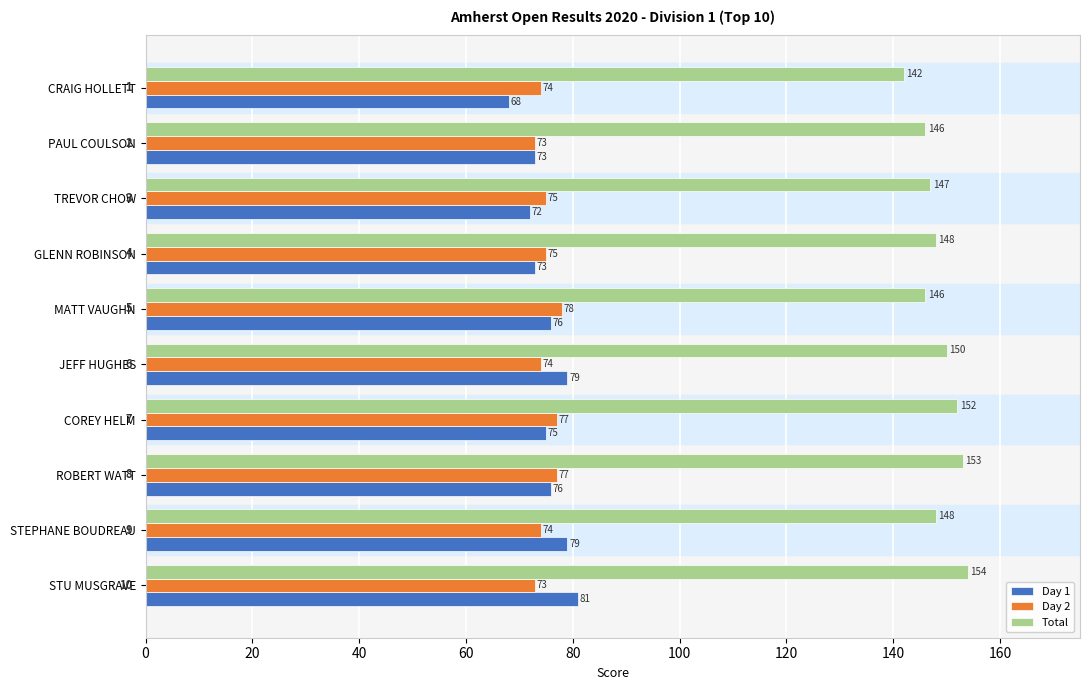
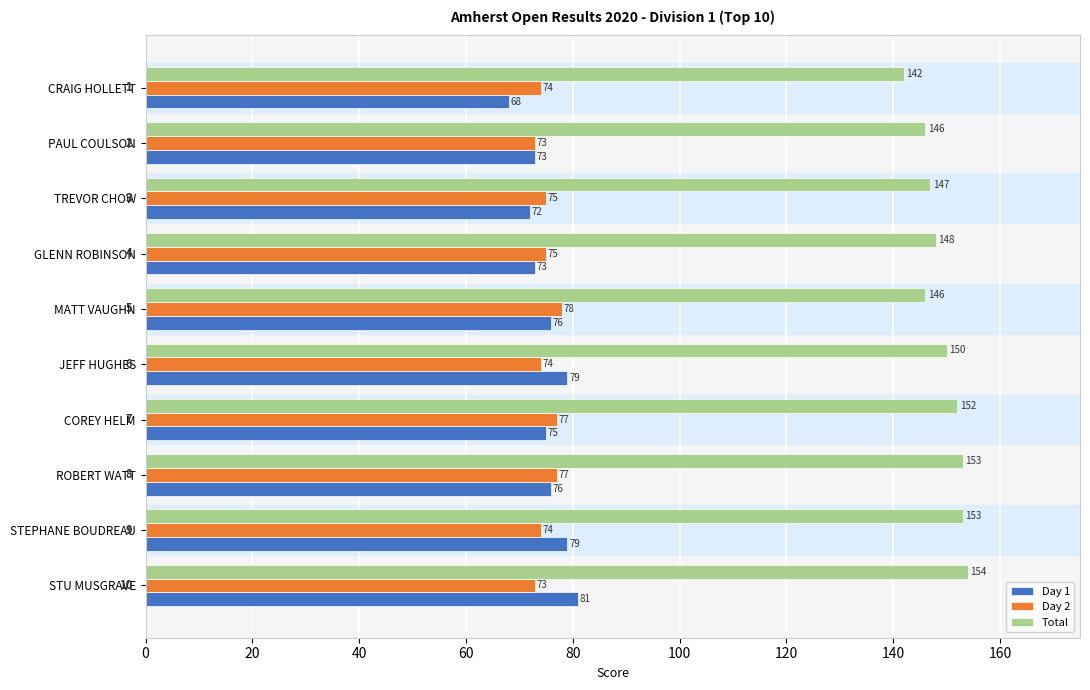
  {
    "Day 1": {
      "CRAIG HOLLETT": 68,
      "PAUL COULSON": 73,
      "TREVOR CHOW": 72,
      "GLENN ROBINSON": 73,
      "MATT VAUGHN": 76,
      "JEFF HUGHES": 79,
      "COREY HELM": 75,
      "ROBERT WATT": 76,
      "STEPHANE BOUDREAU": 79,
      "STU MUSGRAVE": 81
    },
    "Day 2": {
      "CRAIG HOLLETT": 74,
      "PAUL COULSON": 73,
      "TREVOR CHOW": 75,
      "GLENN ROBINSON": 75,
      "MATT VAUGHN": 78,
      "JEFF HUGHES": 74,
      "COREY HELM": 77,
      "ROBERT WATT": 77,
      "STEPHANE BOUDREAU": 74,
      "STU MUSGRAVE": 73
    },
    "Total": {
      "CRAIG HOLLETT": 142,
      "PAUL COULSON": 146,
      "TREVOR CHOW": 147,
      "GLENN ROBINSON": 148,
      "MATT VAUGHN": 146,
      "JEFF HUGHES": 150,
      "COREY HELM": 152,
      "ROBERT WATT": 153,
-     "STEPHANE BOUDREAU": 148,
+     "STEPHANE BOUDREAU": 153,
      "STU MUSGRAVE": 154
    }
  }
